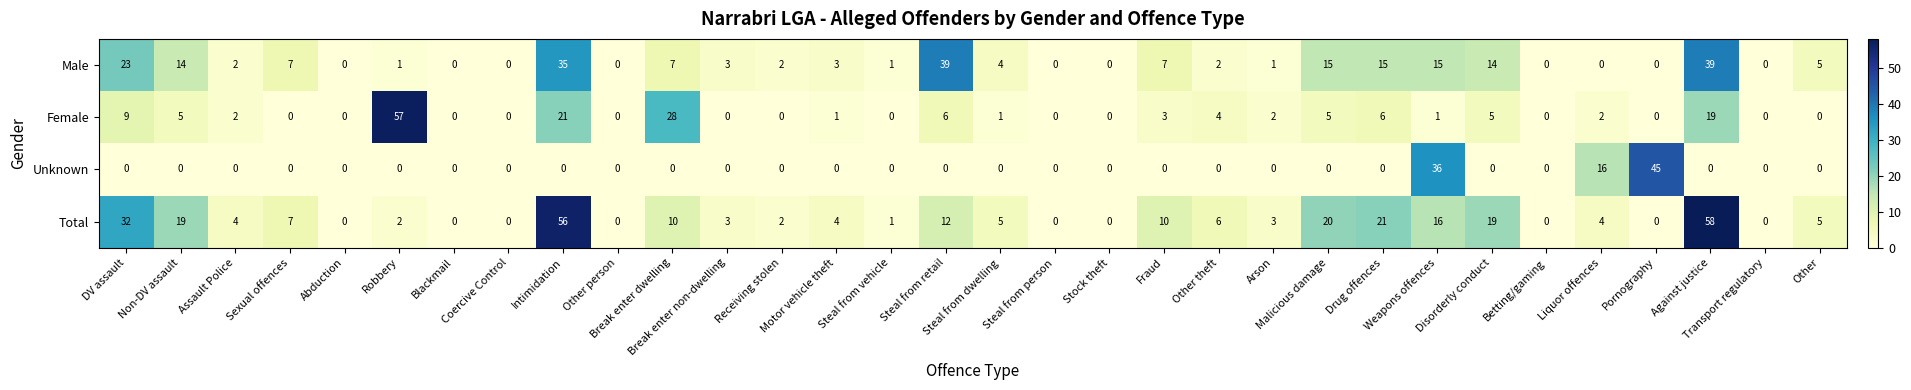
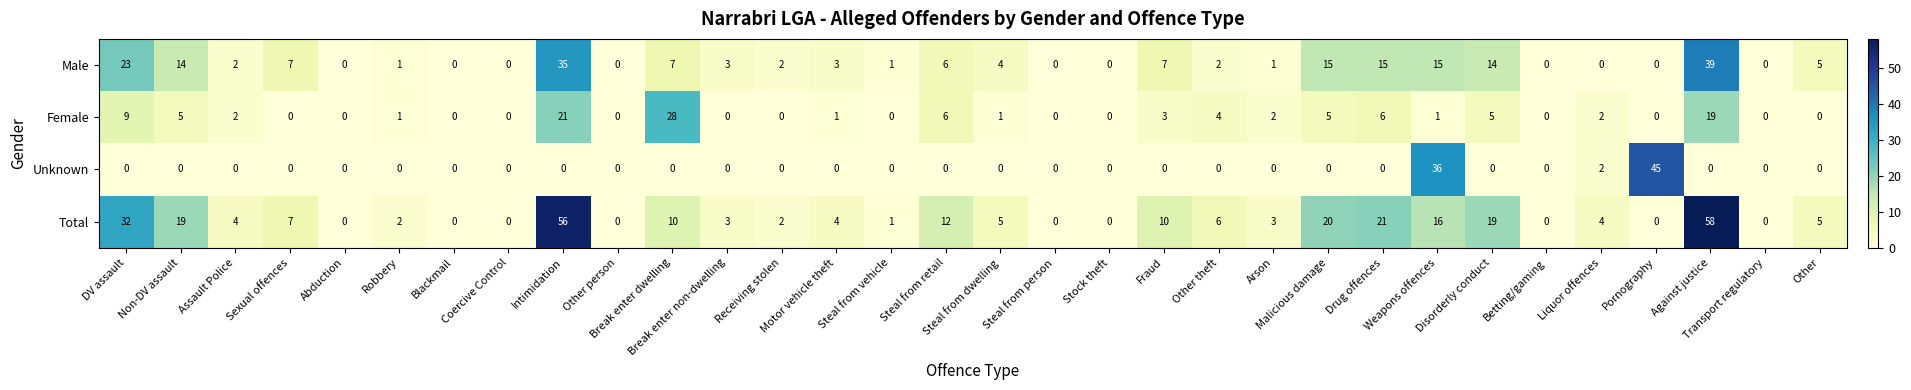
  {
    "Male": {
      "DV assault": 23,
      "Non-DV assault": 14,
      "Assault Police": 2,
      "Sexual offences": 7,
      "Abduction": 0,
      "Robbery": 1,
      "Blackmail": 0,
      "Coercive Control": 0,
      "Intimidation": 35,
      "Other person": 0,
      "Break enter dwelling": 7,
      "Break enter non-dwelling": 3,
      "Receiving stolen": 2,
      "Motor vehicle theft": 3,
      "Steal from vehicle": 1,
-     "Steal from retail": 39,
+     "Steal from retail": 6,
      "Steal from dwelling": 4,
      "Steal from person": 0,
      "Stock theft": 0,
      "Fraud": 7,
      "Other theft": 2,
      "Arson": 1,
      "Malicious damage": 15,
      "Drug offences": 15,
      "Weapons offences": 15,
      "Disorderly conduct": 14,
      "Betting/gaming": 0,
      "Liquor offences": 0,
      "Pornography": 0,
      "Against justice": 39,
      "Transport regulatory": 0,
      "Other": 5
    },
    "Female": {
      "DV assault": 9,
      "Non-DV assault": 5,
      "Assault Police": 2,
      "Sexual offences": 0,
      "Abduction": 0,
-     "Robbery": 57,
+     "Robbery": 1,
      "Blackmail": 0,
      "Coercive Control": 0,
      "Intimidation": 21,
      "Other person": 0,
      "Break enter dwelling": 28,
      "Break enter non-dwelling": 0,
      "Receiving stolen": 0,
      "Motor vehicle theft": 1,
      "Steal from vehicle": 0,
      "Steal from retail": 6,
      "Steal from dwelling": 1,
      "Steal from person": 0,
      "Stock theft": 0,
      "Fraud": 3,
      "Other theft": 4,
      "Arson": 2,
      "Malicious damage": 5,
      "Drug offences": 6,
      "Weapons offences": 1,
      "Disorderly conduct": 5,
      "Betting/gaming": 0,
      "Liquor offences": 2,
      "Pornography": 0,
      "Against justice": 19,
      "Transport regulatory": 0,
      "Other": 0
    },
    "Unknown": {
      "DV assault": 0,
      "Non-DV assault": 0,
      "Assault Police": 0,
      "Sexual offences": 0,
      "Abduction": 0,
      "Robbery": 0,
      "Blackmail": 0,
      "Coercive Control": 0,
      "Intimidation": 0,
      "Other person": 0,
      "Break enter dwelling": 0,
      "Break enter non-dwelling": 0,
      "Receiving stolen": 0,
      "Motor vehicle theft": 0,
      "Steal from vehicle": 0,
      "Steal from retail": 0,
      "Steal from dwelling": 0,
      "Steal from person": 0,
      "Stock theft": 0,
      "Fraud": 0,
      "Other theft": 0,
      "Arson": 0,
      "Malicious damage": 0,
      "Drug offences": 0,
      "Weapons offences": 36,
      "Disorderly conduct": 0,
      "Betting/gaming": 0,
-     "Liquor offences": 16,
+     "Liquor offences": 2,
      "Pornography": 45,
      "Against justice": 0,
      "Transport regulatory": 0,
      "Other": 0
    },
    "Total": {
      "DV assault": 32,
      "Non-DV assault": 19,
      "Assault Police": 4,
      "Sexual offences": 7,
      "Abduction": 0,
      "Robbery": 2,
      "Blackmail": 0,
      "Coercive Control": 0,
      "Intimidation": 56,
      "Other person": 0,
      "Break enter dwelling": 10,
      "Break enter non-dwelling": 3,
      "Receiving stolen": 2,
      "Motor vehicle theft": 4,
      "Steal from vehicle": 1,
      "Steal from retail": 12,
      "Steal from dwelling": 5,
      "Steal from person": 0,
      "Stock theft": 0,
      "Fraud": 10,
      "Other theft": 6,
      "Arson": 3,
      "Malicious damage": 20,
      "Drug offences": 21,
      "Weapons offences": 16,
      "Disorderly conduct": 19,
      "Betting/gaming": 0,
      "Liquor offences": 4,
      "Pornography": 0,
      "Against justice": 58,
      "Transport regulatory": 0,
      "Other": 5
    }
  }
